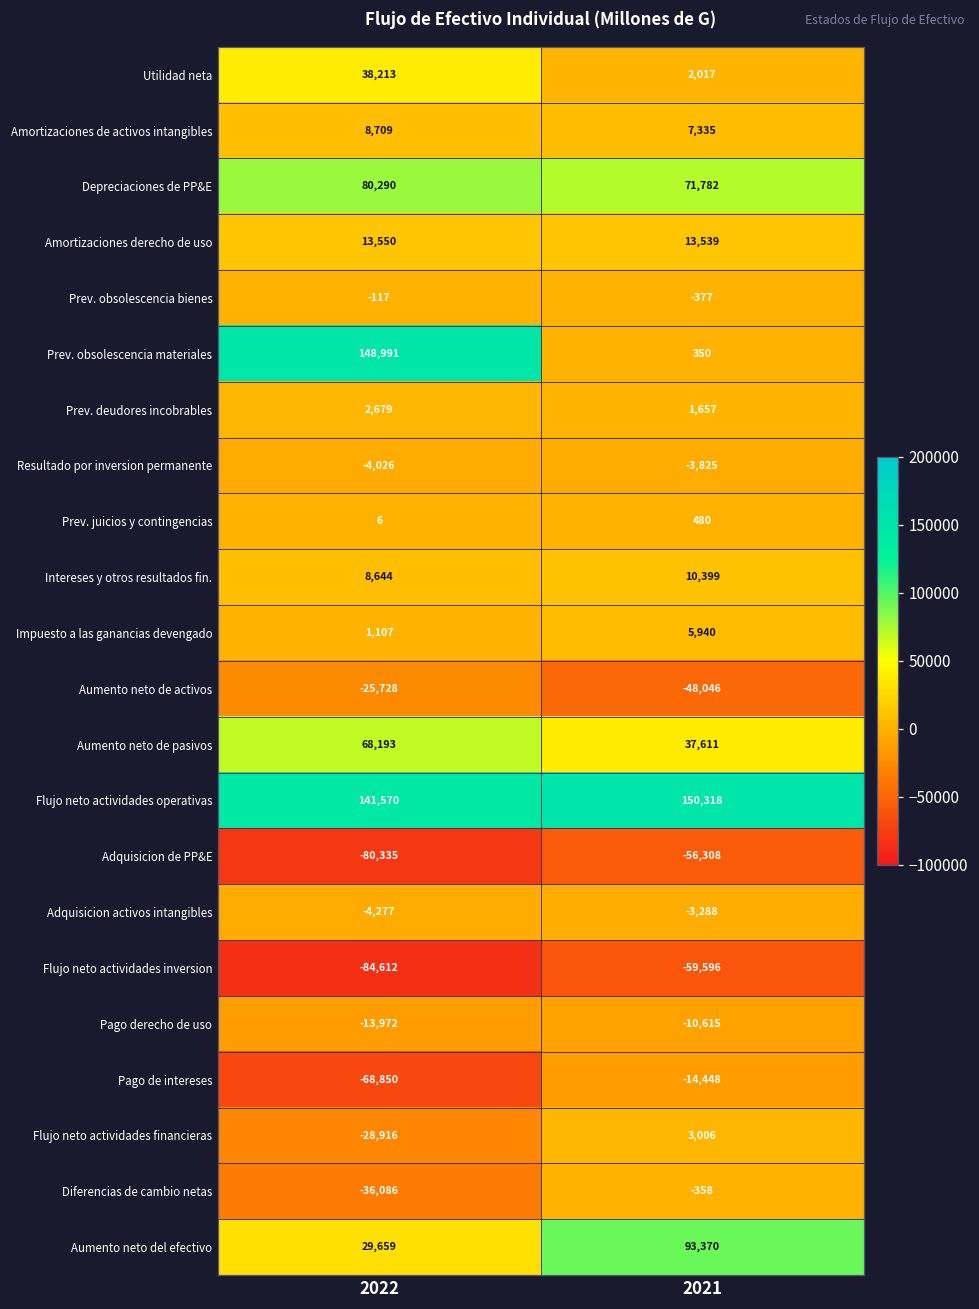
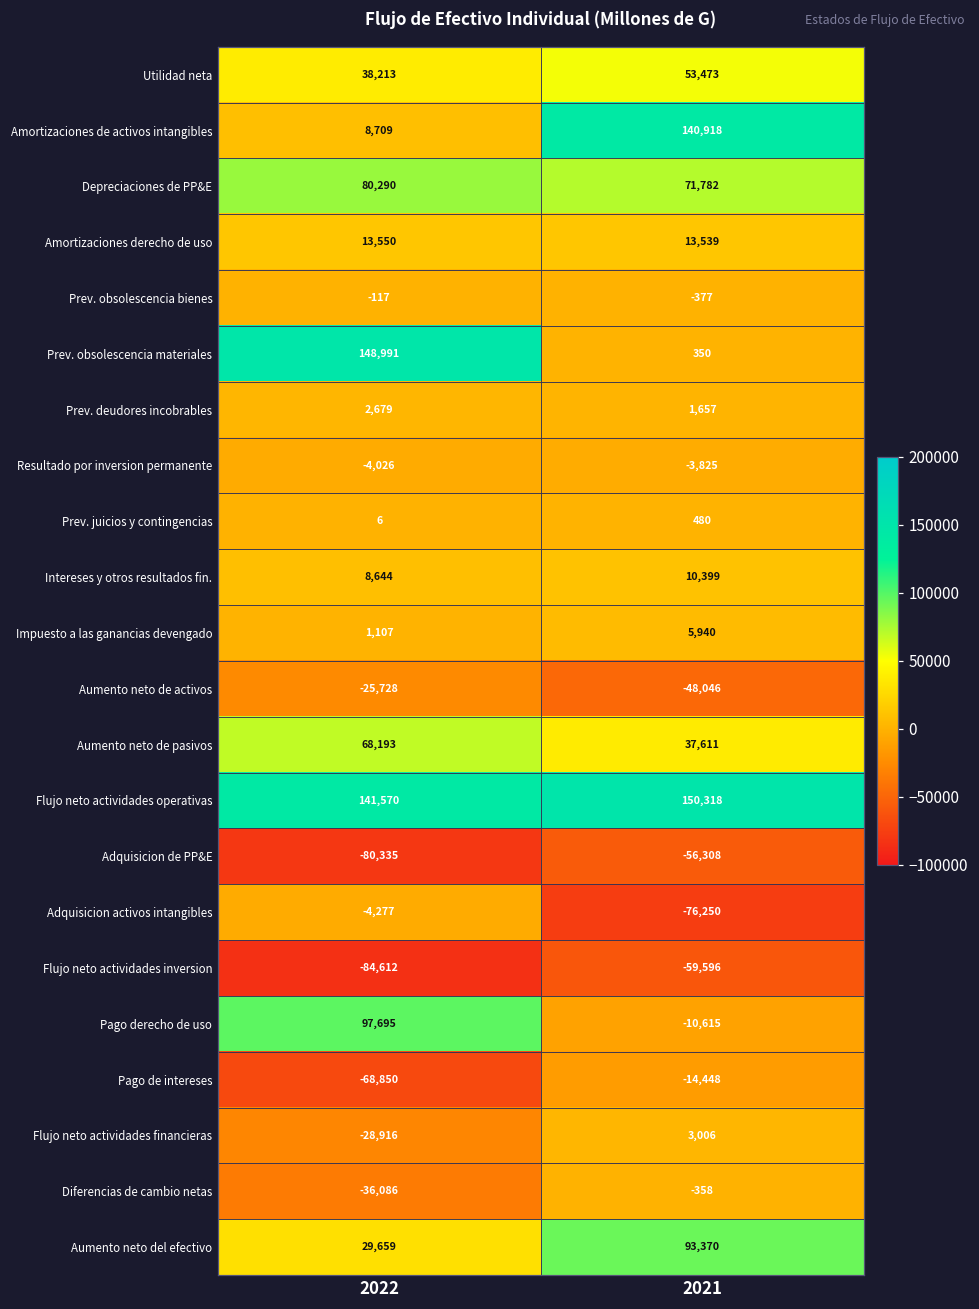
  {
    "Utilidad neta": {
      "2022": "38,213",
-     "2021": "2,017"
+     "2021": "53,473"
    },
    "Amortizaciones de activos intangibles": {
      "2022": "8,709",
-     "2021": "7,335"
+     "2021": "140,918"
    },
    "Depreciaciones de PP&E": {
      "2022": "80,290",
      "2021": "71,782"
    },
    "Amortizaciones derecho de uso": {
      "2022": "13,550",
      "2021": "13,539"
    },
    "Prev. obsolescencia bienes": {
      "2022": "-117",
      "2021": "-377"
    },
    "Prev. obsolescencia materiales": {
      "2022": "148,991",
      "2021": "350"
    },
    "Prev. deudores incobrables": {
      "2022": "2,679",
      "2021": "1,657"
    },
    "Resultado por inversion permanente": {
      "2022": "-4,026",
      "2021": "-3,825"
    },
    "Prev. juicios y contingencias": {
      "2022": "6",
      "2021": "480"
    },
    "Intereses y otros resultados fin.": {
      "2022": "8,644",
      "2021": "10,399"
    },
    "Impuesto a las ganancias devengado": {
      "2022": "1,107",
      "2021": "5,940"
    },
    "Aumento neto de activos": {
      "2022": "-25,728",
      "2021": "-48,046"
    },
    "Aumento neto de pasivos": {
      "2022": "68,193",
      "2021": "37,611"
    },
    "Flujo neto actividades operativas": {
      "2022": "141,570",
      "2021": "150,318"
    },
    "Adquisicion de PP&E": {
      "2022": "-80,335",
      "2021": "-56,308"
    },
    "Adquisicion activos intangibles": {
      "2022": "-4,277",
-     "2021": "-3,288"
+     "2021": "-76,250"
    },
    "Flujo neto actividades inversion": {
      "2022": "-84,612",
      "2021": "-59,596"
    },
    "Pago derecho de uso": {
-     "2022": "-13,972",
+     "2022": "97,695",
      "2021": "-10,615"
    },
    "Pago de intereses": {
      "2022": "-68,850",
      "2021": "-14,448"
    },
    "Flujo neto actividades financieras": {
      "2022": "-28,916",
      "2021": "3,006"
    },
    "Diferencias de cambio netas": {
      "2022": "-36,086",
      "2021": "-358"
    },
    "Aumento neto del efectivo": {
      "2022": "29,659",
      "2021": "93,370"
    }
  }
